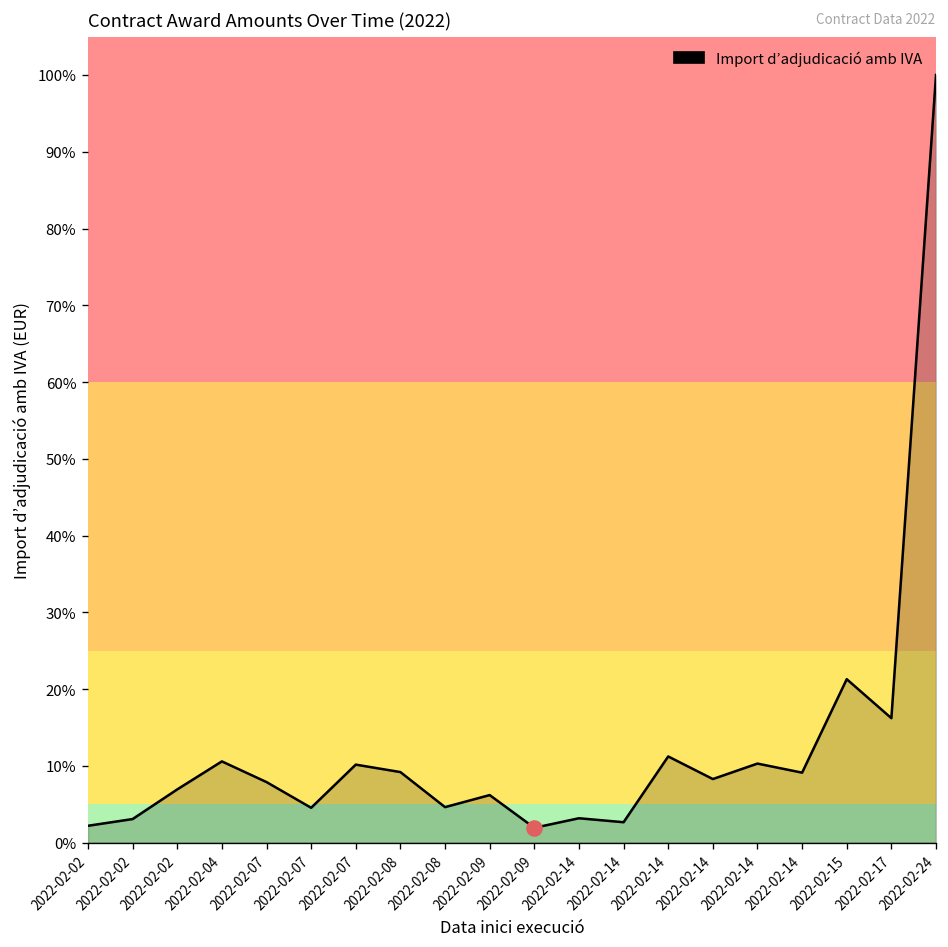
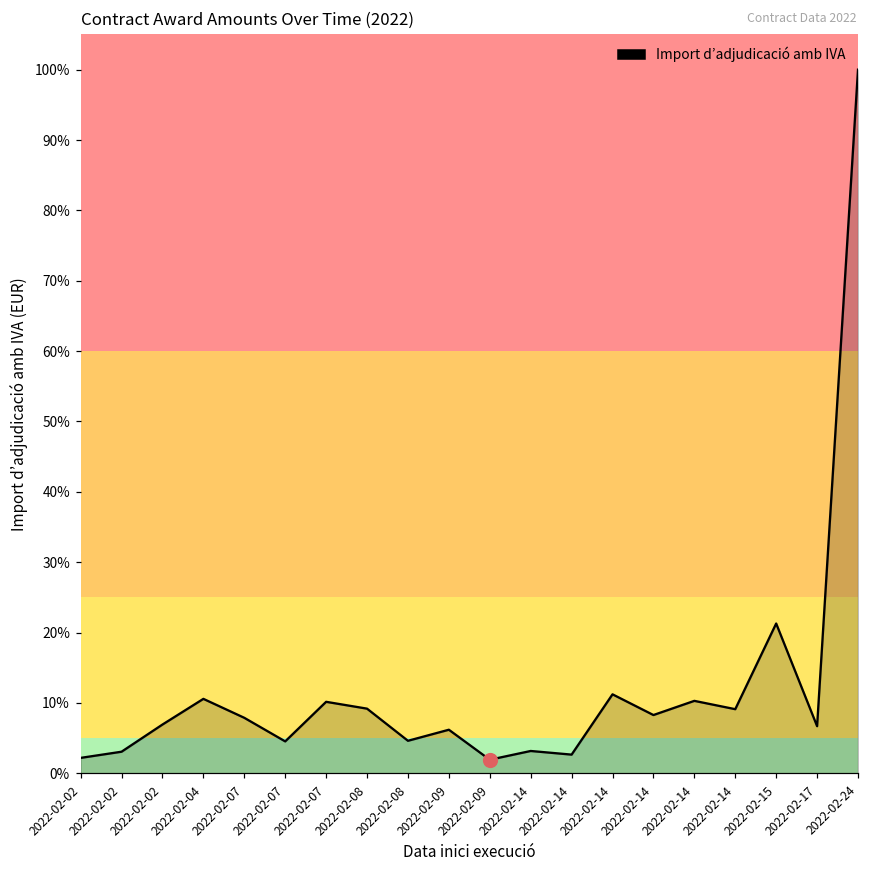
  {
    "Import d’adjudicació amb IVA": {
      "2022-02-04": "11%",
      "2022-02-15": "21%",
-     "2022-02-17": "16%",
+     "2022-02-17": "7%",
      "2022-02-24": "100%"
    }
  }
